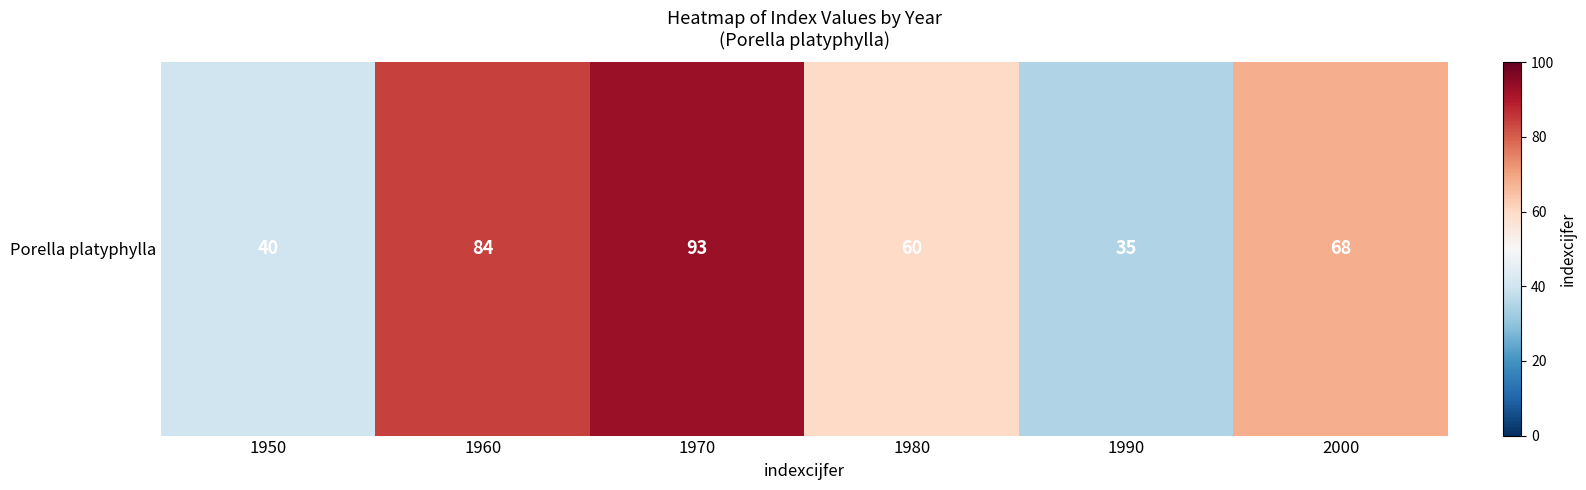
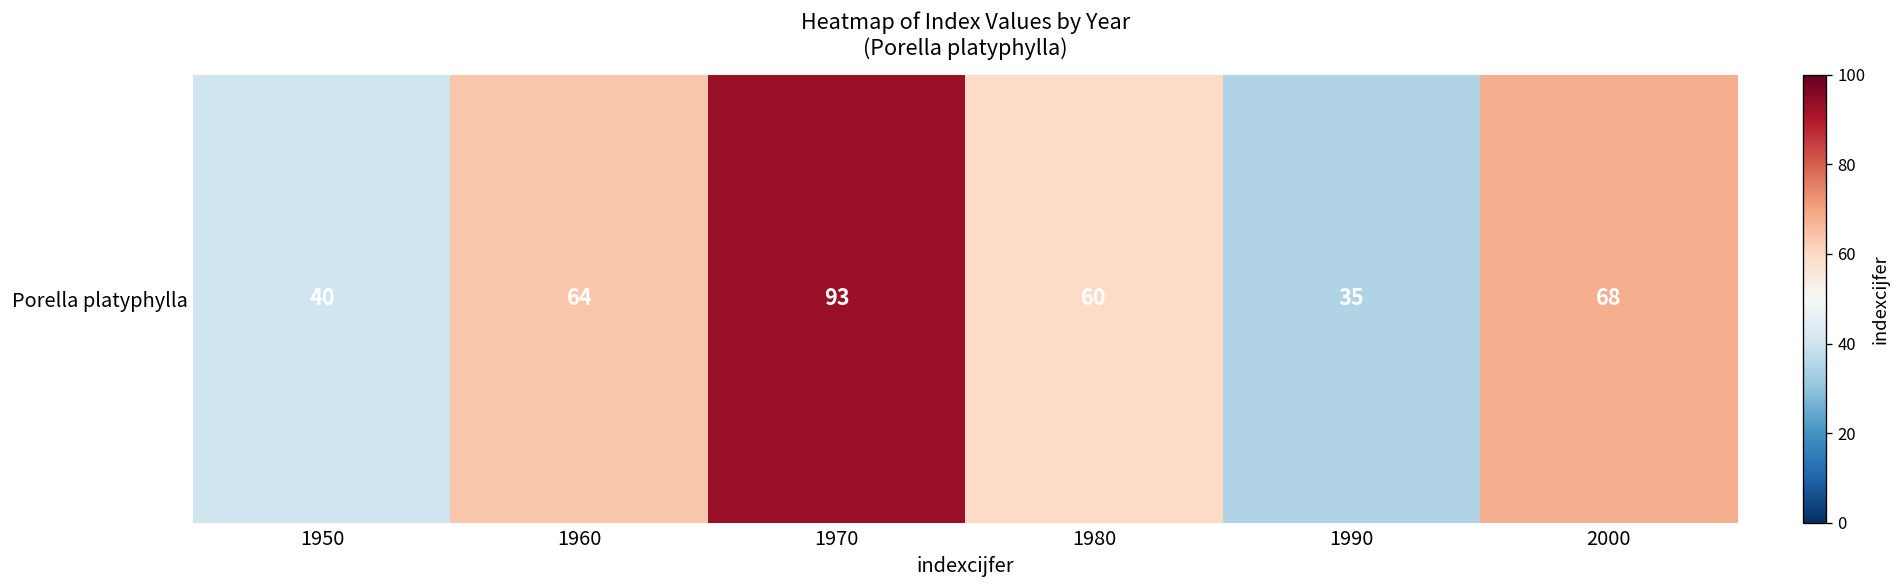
  {
    "Porella platyphylla": {
-     "1960": 84,
+     "1960": 64,
      "1970": 93,
      "1980": 60,
      "1990": 35,
      "2000": 68
    }
  }
